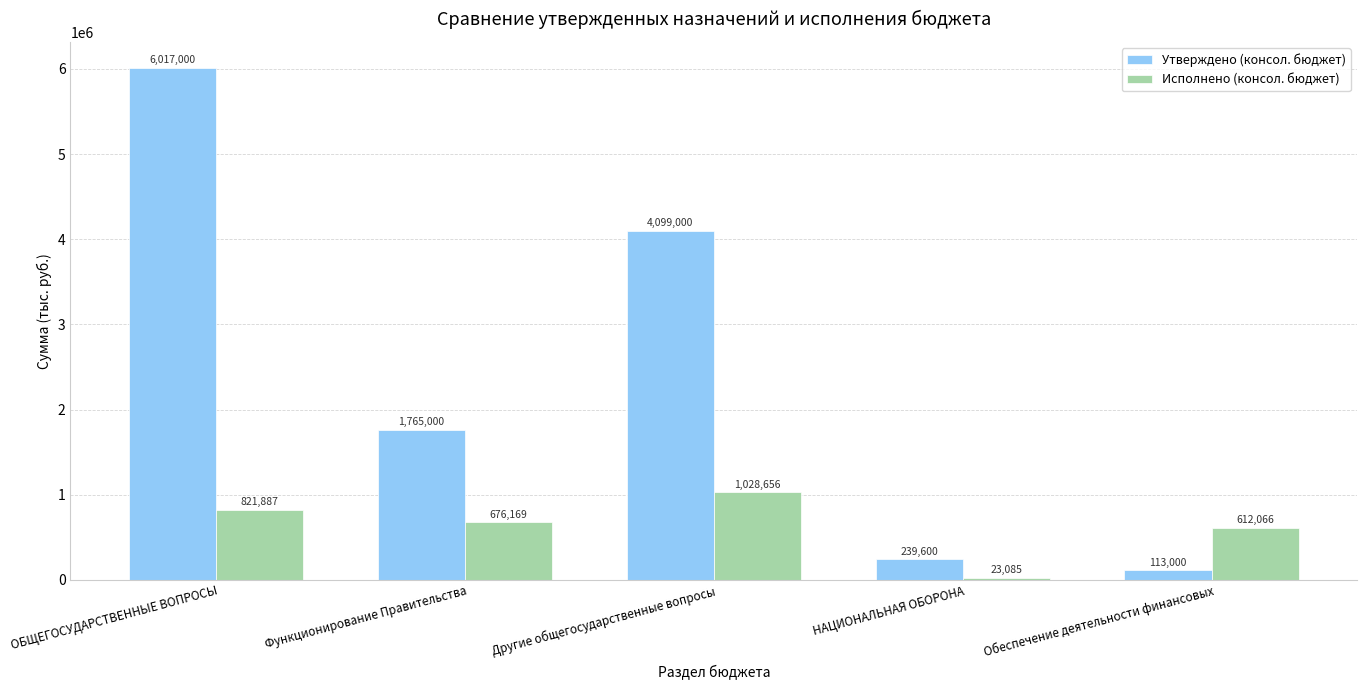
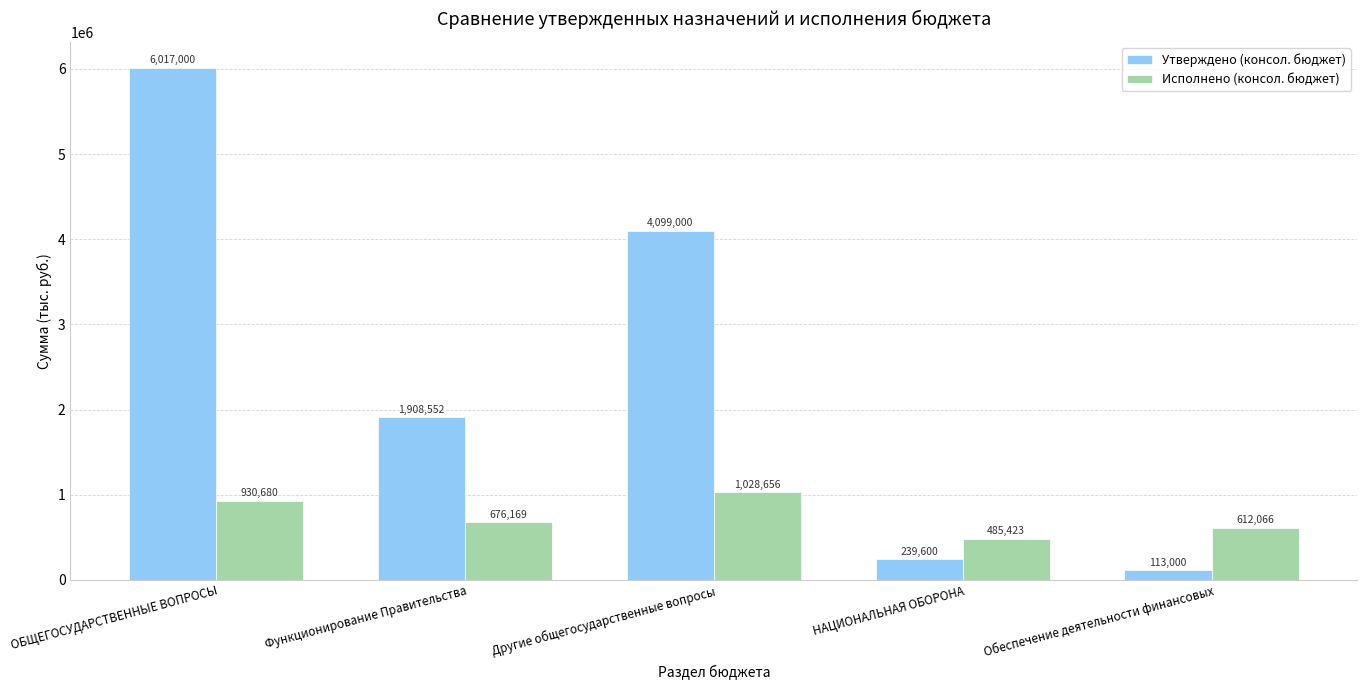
  {
    "Утверждено (консол. бюджет)": {
      "ОБЩЕГОСУДАРСТВЕННЫЕ ВОПРОСЫ": "6,017,000",
-     "Функционирование Правительства": "1,765,000",
+     "Функционирование Правительства": "1,908,552",
      "Другие общегосударственные вопросы": "4,099,000",
      "НАЦИОНАЛЬНАЯ ОБОРОНА": "239,600",
      "Обеспечение деятельности финансовых": "113,000"
    },
    "Исполнено (консол. бюджет)": {
-     "ОБЩЕГОСУДАРСТВЕННЫЕ ВОПРОСЫ": "821,887",
+     "ОБЩЕГОСУДАРСТВЕННЫЕ ВОПРОСЫ": "930,680",
      "Функционирование Правительства": "676,169",
      "Другие общегосударственные вопросы": "1,028,656",
-     "НАЦИОНАЛЬНАЯ ОБОРОНА": "23,085",
+     "НАЦИОНАЛЬНАЯ ОБОРОНА": "485,423",
      "Обеспечение деятельности финансовых": "612,066"
    }
  }
